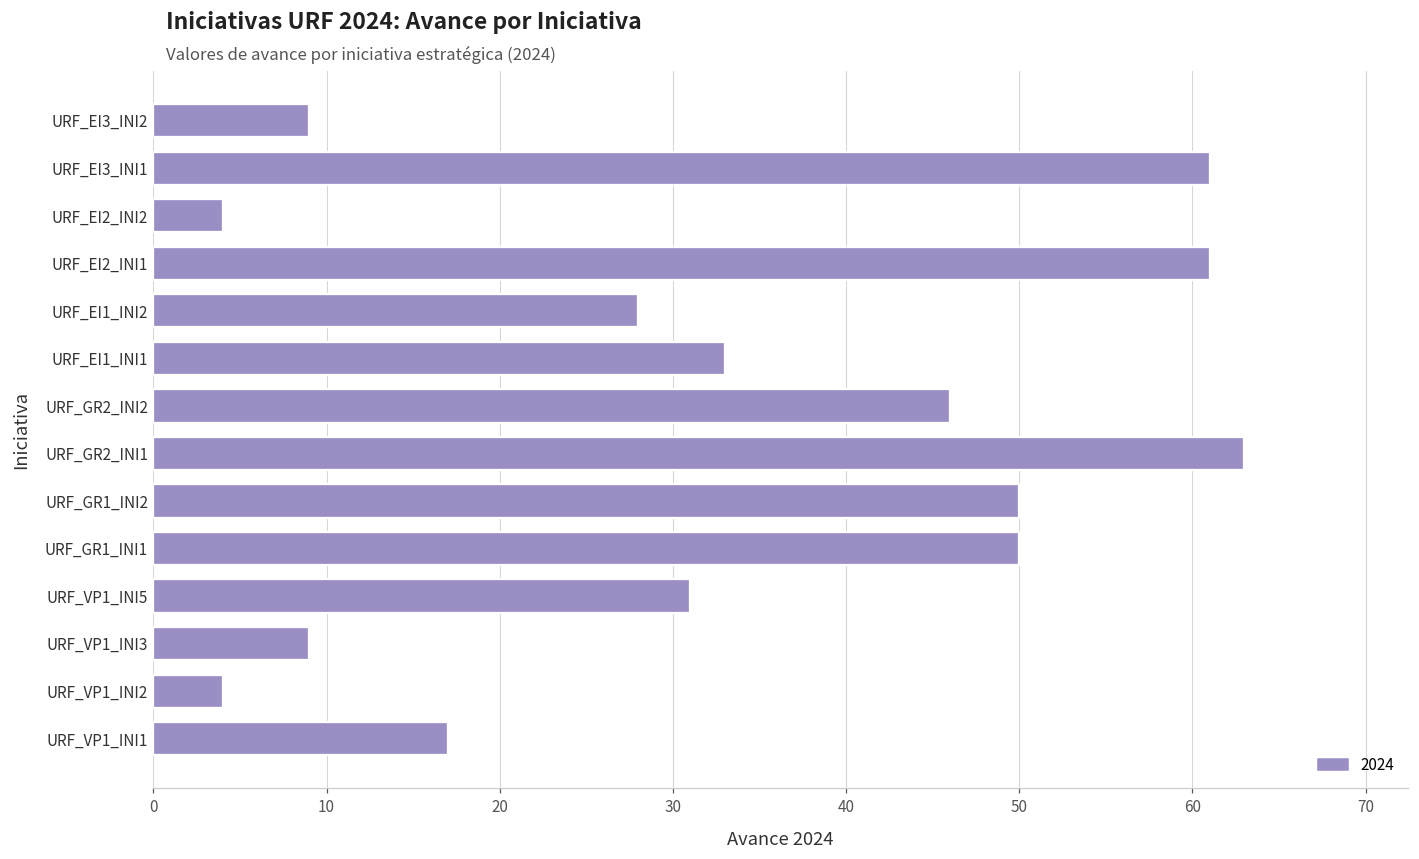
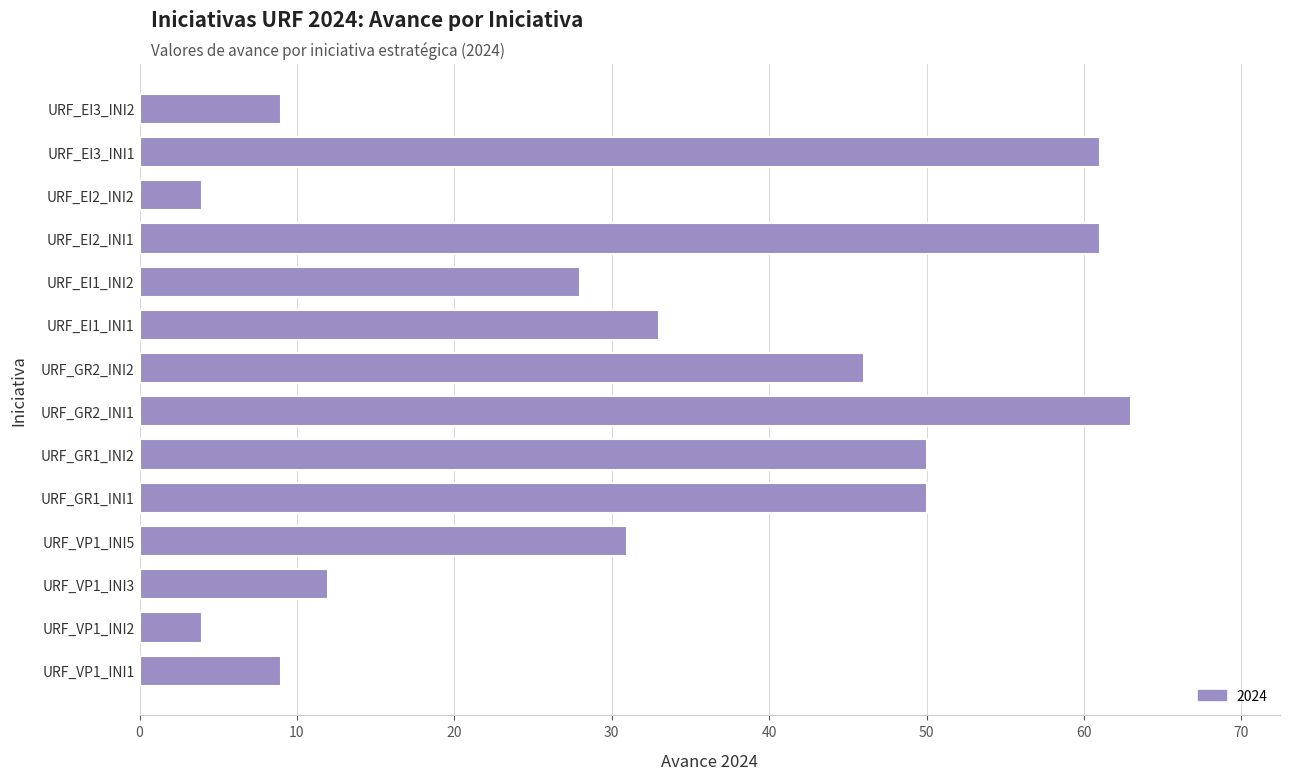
  {
    "URF_EI3_INI2": 9,
    "URF_EI3_INI1": 61,
    "URF_EI2_INI2": 4,
    "URF_EI2_INI1": 61,
    "URF_EI1_INI2": 28,
    "URF_EI1_INI1": 33,
    "URF_GR2_INI2": 46,
    "URF_GR2_INI1": 63,
    "URF_GR1_INI2": 50,
    "URF_GR1_INI1": 50,
    "URF_VP1_INI5": 31,
-   "URF_VP1_INI3": 9,
+   "URF_VP1_INI3": 12,
    "URF_VP1_INI2": 4,
-   "URF_VP1_INI1": 17
+   "URF_VP1_INI1": 9
  }
